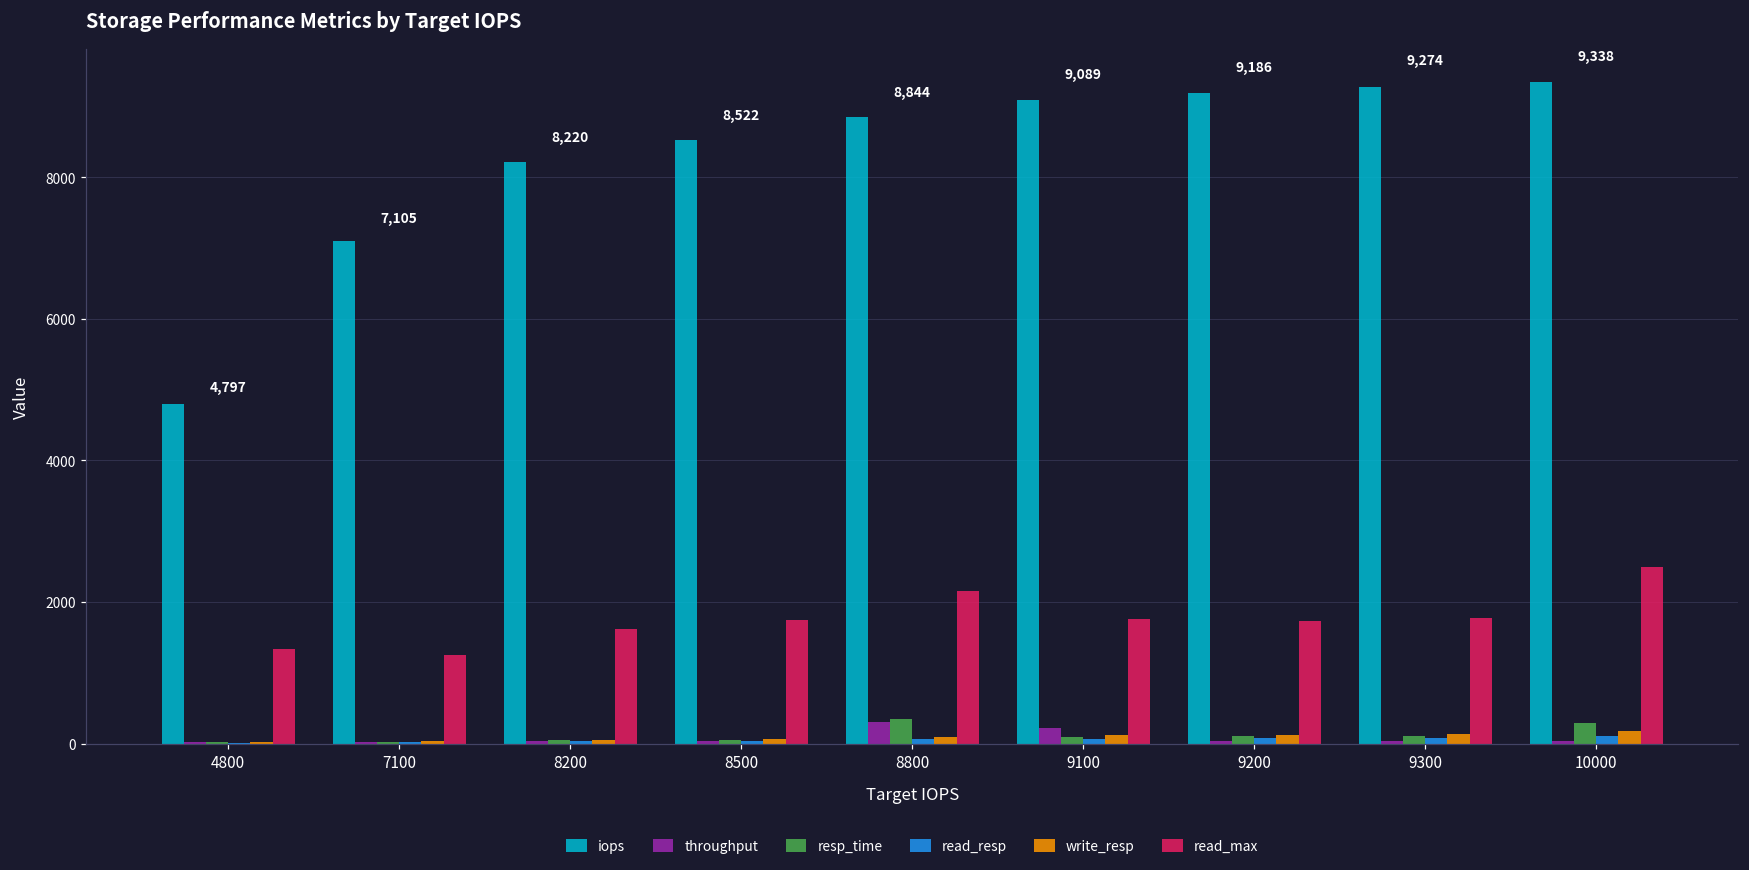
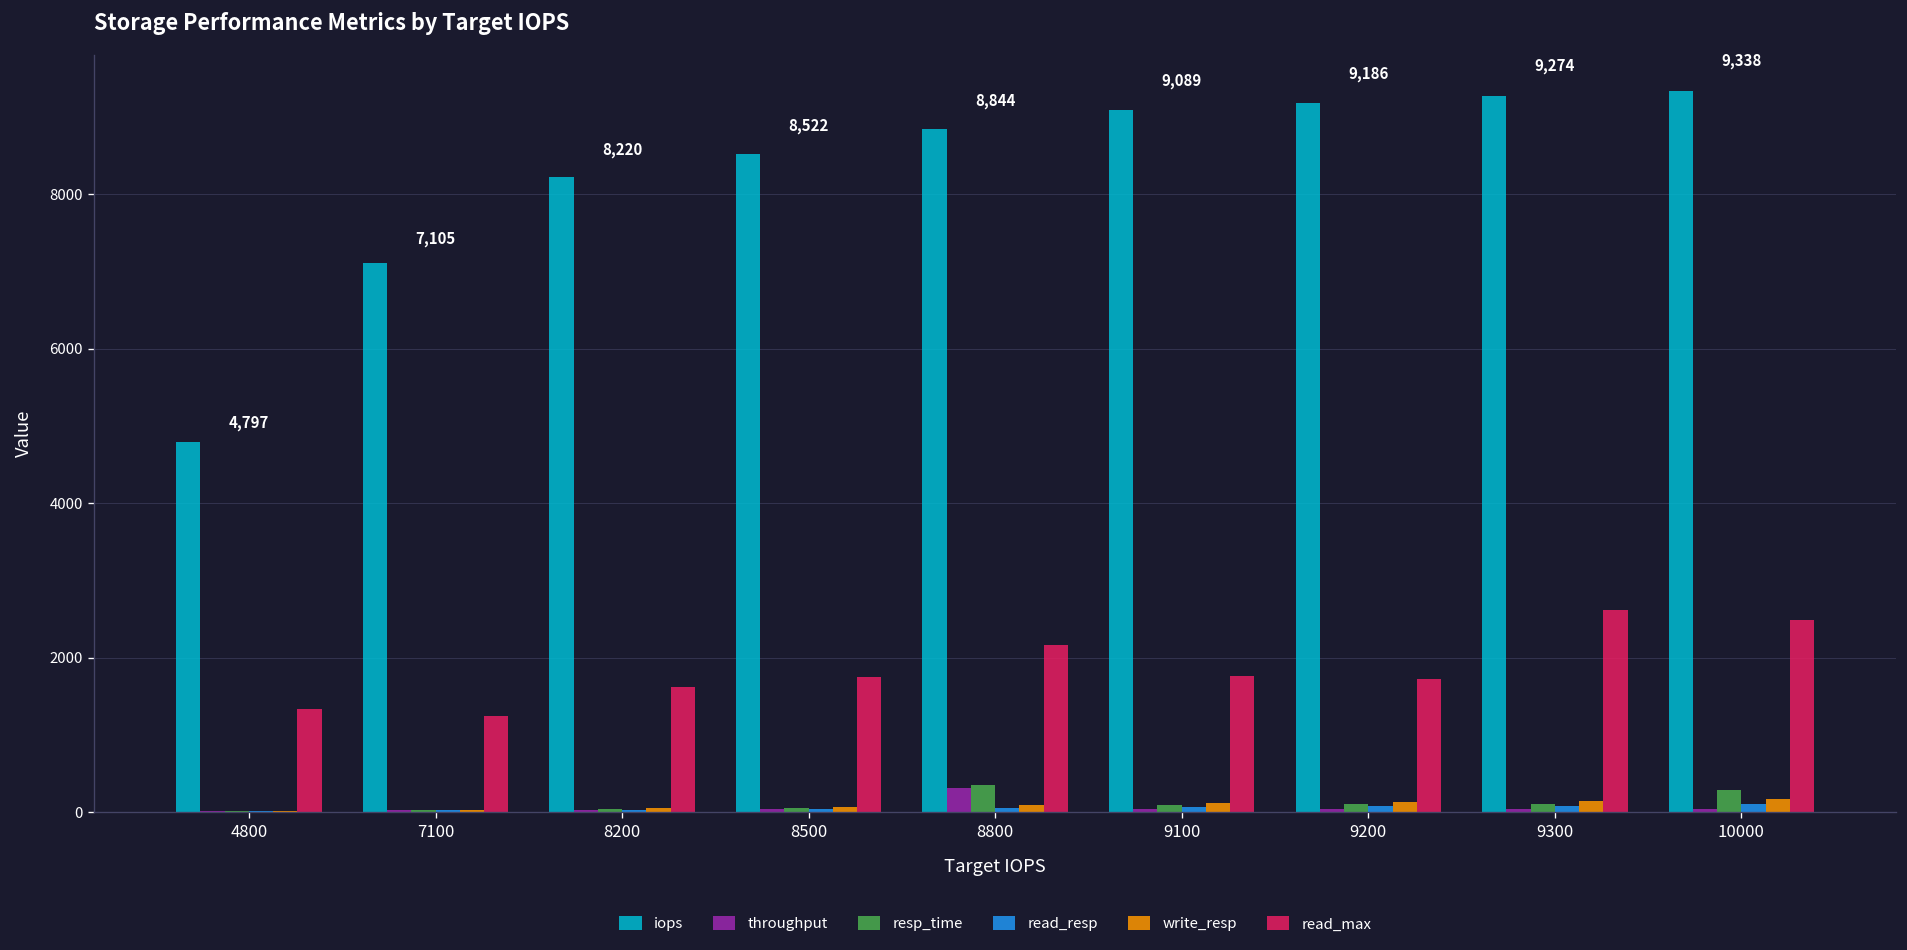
  {
    "throughput": {
      "8800": 300,
-     "9100": 200
+     "9100": 0
    },
    "resp_time": {
      "8200": 0,
      "8500": 100,
      "8800": 300,
      "9100": 100,
      "9200": 100,
      "9300": 100,
      "10000": 300
    },
    "write_resp": {
      "8200": 100,
      "8500": 100,
      "8800": 100,
      "9100": 100,
      "9200": 100,
      "9300": 100,
      "10000": 200
    },
    "read_max": {
      "4800": 1300,
      "7100": 1200,
      "8200": 1600,
      "8500": 1700,
      "8800": 2200,
      "9100": 1800,
      "9200": 1700,
-     "9300": 1800,
+     "9300": 2600,
      "10000": 2500
    }
  }
